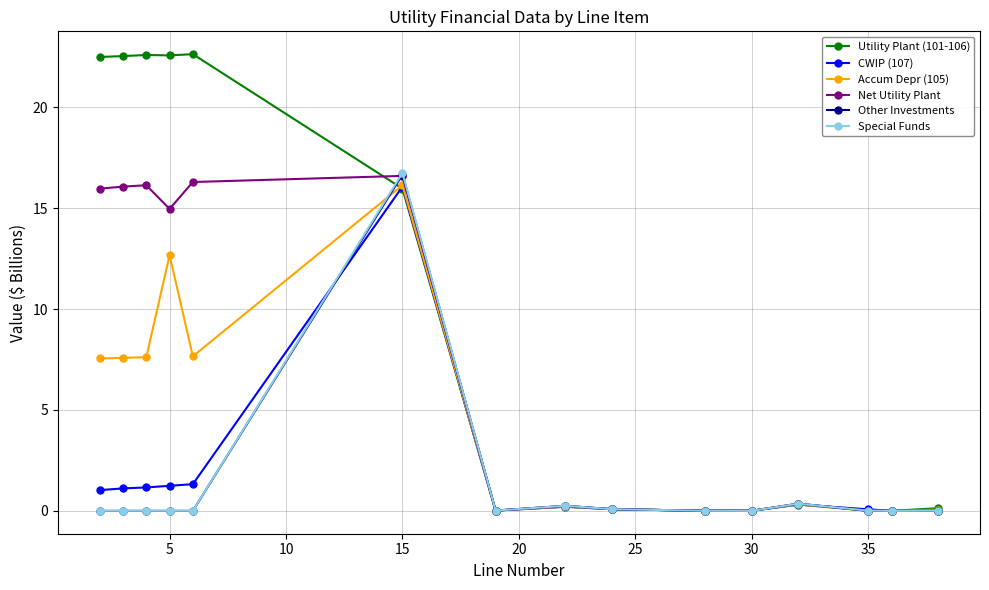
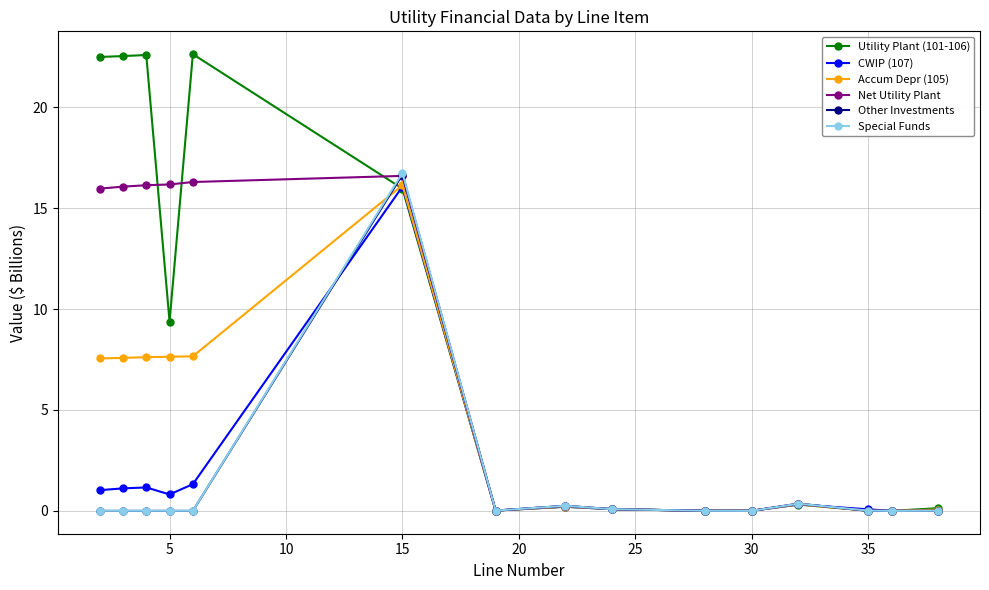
  {
    "Utility Plant (101-106)": {
-     "5": 22.6
+     "5": 9.4
    },
    "CWIP (107)": {
-     "5": 1.2
+     "5": 0.8
    },
    "Accum Depr (105)": {
-     "5": 12.7
+     "5": 7.6
    },
    "Net Utility Plant": {
-     "5": 15.0
+     "5": 16.2
    }
  }
